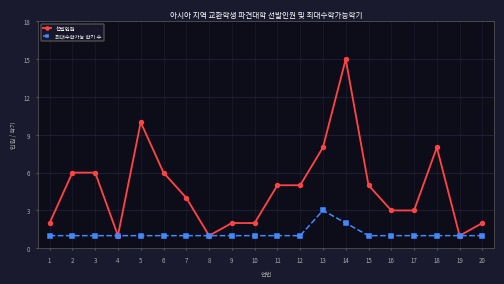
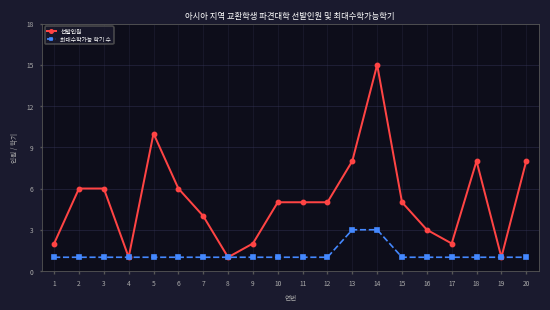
  {
    "선발인원": {
      "1": 2,
      "2": 6,
      "3": 6,
      "5": 10,
      "6": 6,
      "7": 4,
      "9": 2,
-     "10": 2,
+     "10": 5,
      "11": 5,
      "12": 5,
      "13": 8,
      "14": 15,
      "15": 5,
      "16": 3,
-     "17": 3,
+     "17": 2,
      "18": 8,
-     "20": 2
+     "20": 8
    },
    "최대수학가능 학기 수": {
      "1": 1,
      "2": 1,
      "3": 1,
      "5": 1,
      "6": 1,
      "7": 1,
      "9": 1,
      "10": 1,
      "11": 1,
      "12": 1,
      "13": 3,
-     "14": 2,
+     "14": 3,
      "15": 1,
      "16": 1,
      "17": 1,
      "18": 1,
      "20": 1
    }
  }
